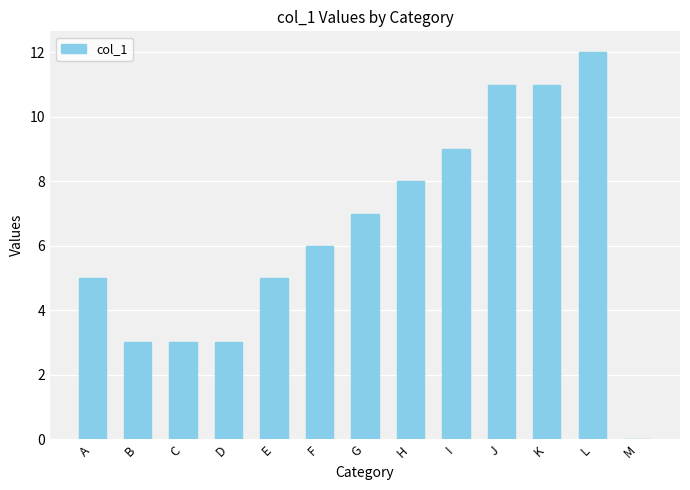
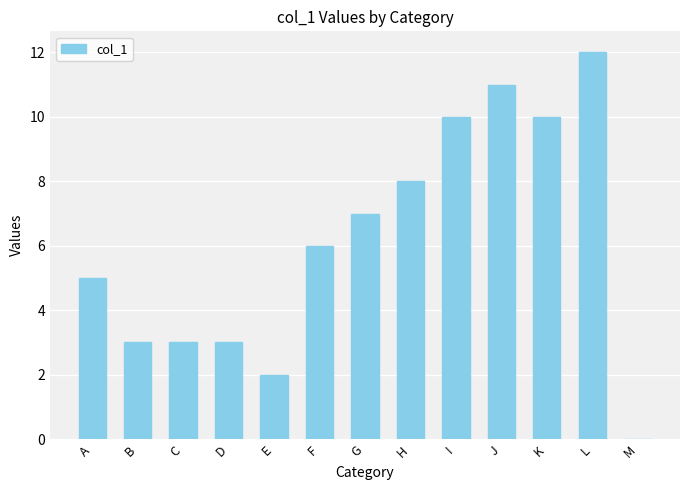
  {
    "A": 5,
    "B": 3,
    "C": 3,
    "D": 3,
-   "E": 5,
+   "E": 2,
    "F": 6,
    "G": 7,
    "H": 8,
-   "I": 9,
+   "I": 10,
    "J": 11,
-   "K": 11,
+   "K": 10,
    "L": 12
  }
